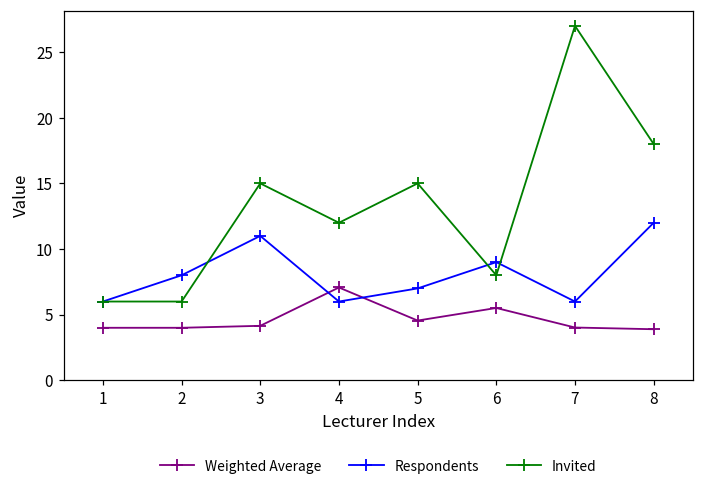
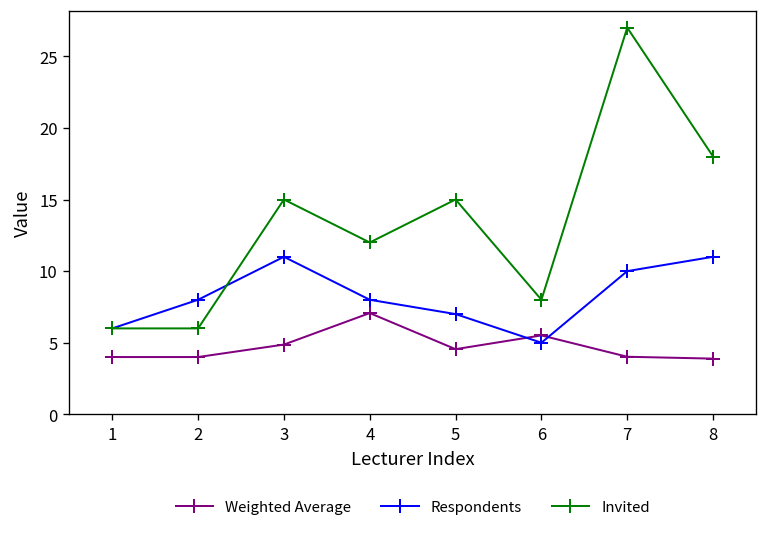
  {
    "Weighted Average": {
      "1": 4.0,
      "2": 4.0,
-     "3": 4.2,
+     "3": 4.9,
      "4": 7.1,
      "5": 4.6,
      "6": 5.5,
      "7": 4.0,
      "8": 3.9
    },
    "Respondents": {
      "2": 8,
      "3": 11,
-     "4": 6,
+     "4": 8,
      "5": 7,
-     "6": 9,
-     "7": 6,
-     "8": 12
+     "6": 5,
+     "7": 10,
+     "8": 11
    },
    "Invited": {
      "2": 6.0,
      "3": 15.0,
      "4": 12.0,
      "5": 15.0,
      "6": 8.0,
      "7": 27.0,
      "8": 18.0
    }
  }
